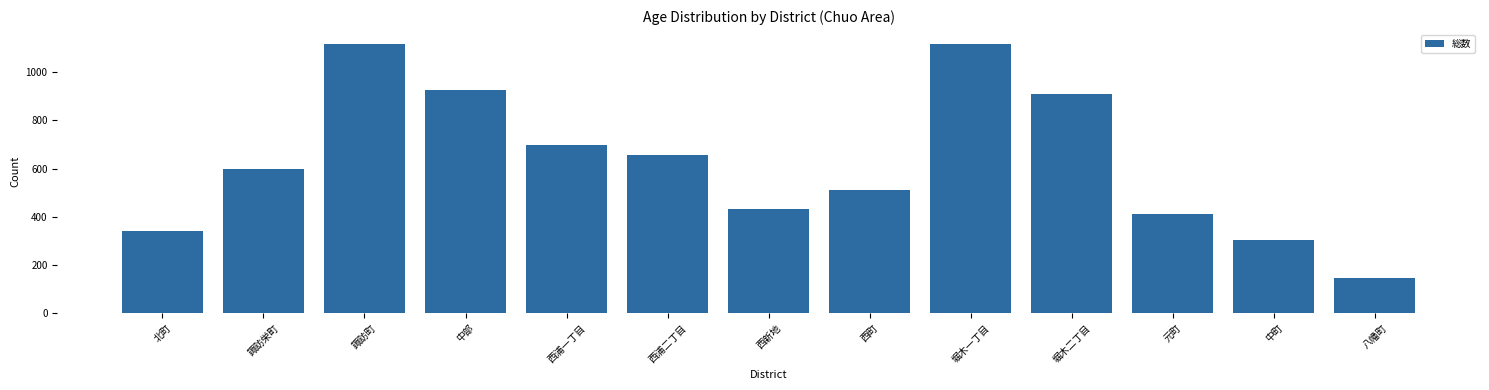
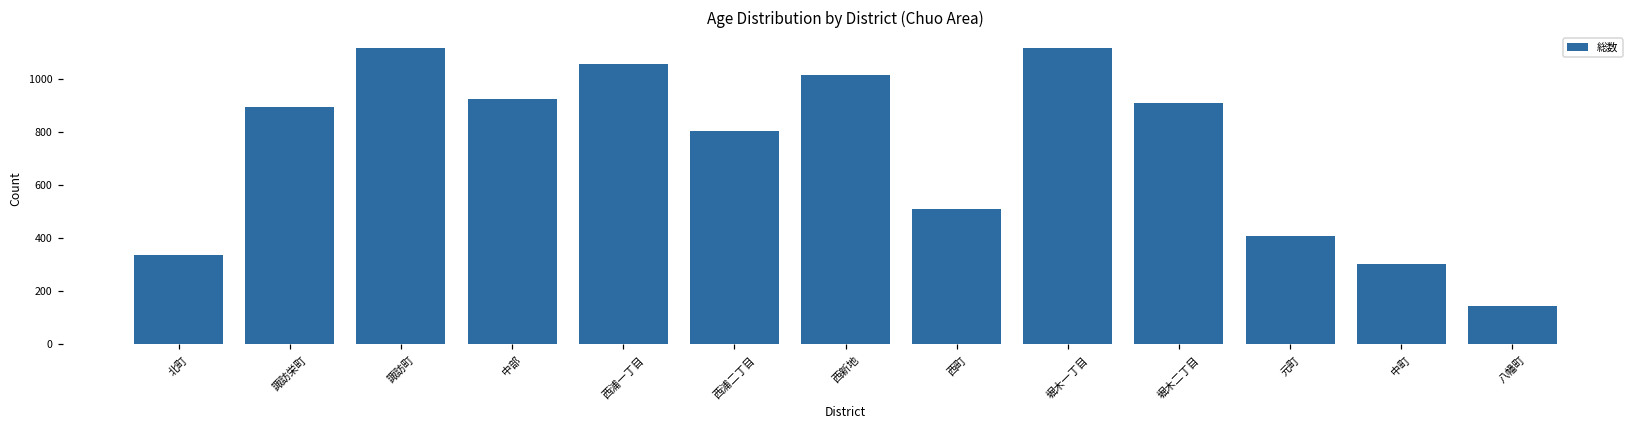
  {
    "北町": 340,
-   "諏訪栄町": 600,
+   "諏訪栄町": 900,
    "諏訪町": 1120,
    "中部": 930,
-   "西浦一丁目": 700,
-   "西浦二丁目": 660,
-   "西新地": 430,
+   "西浦一丁目": 1060,
+   "西浦二丁目": 800,
+   "西新地": 1020,
    "西町": 510,
    "堀木一丁目": 1120,
    "堀木二丁目": 910,
    "元町": 410,
    "中町": 300,
    "八幡町": 150
  }
